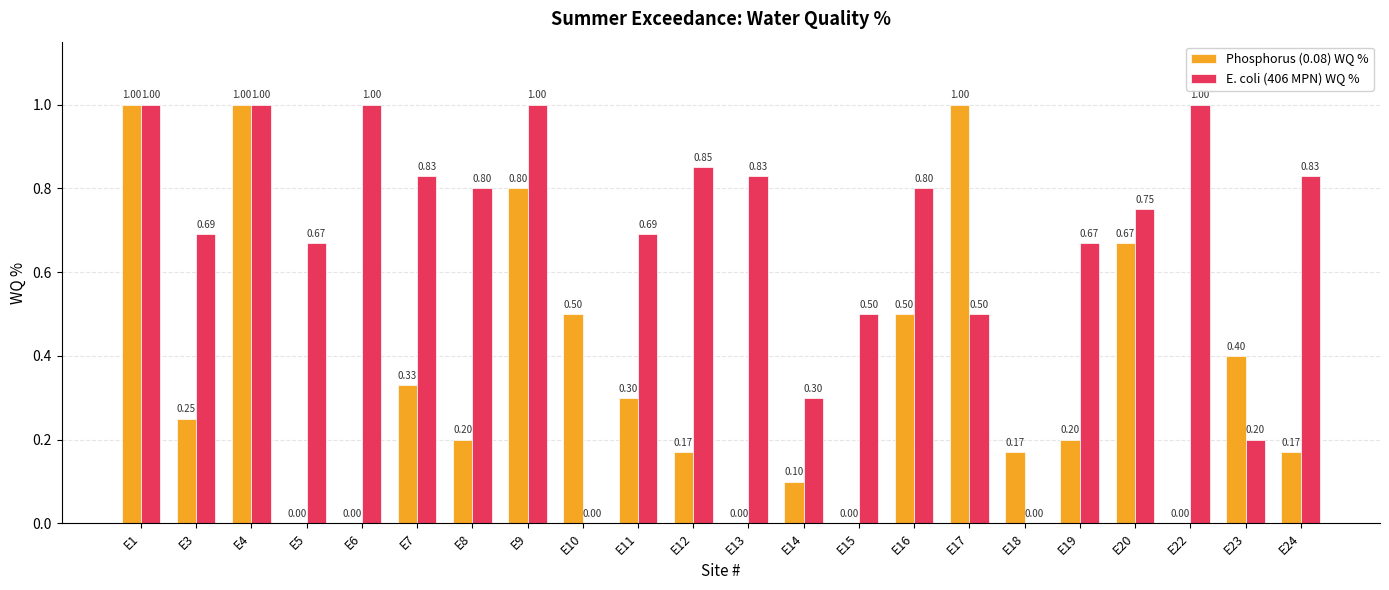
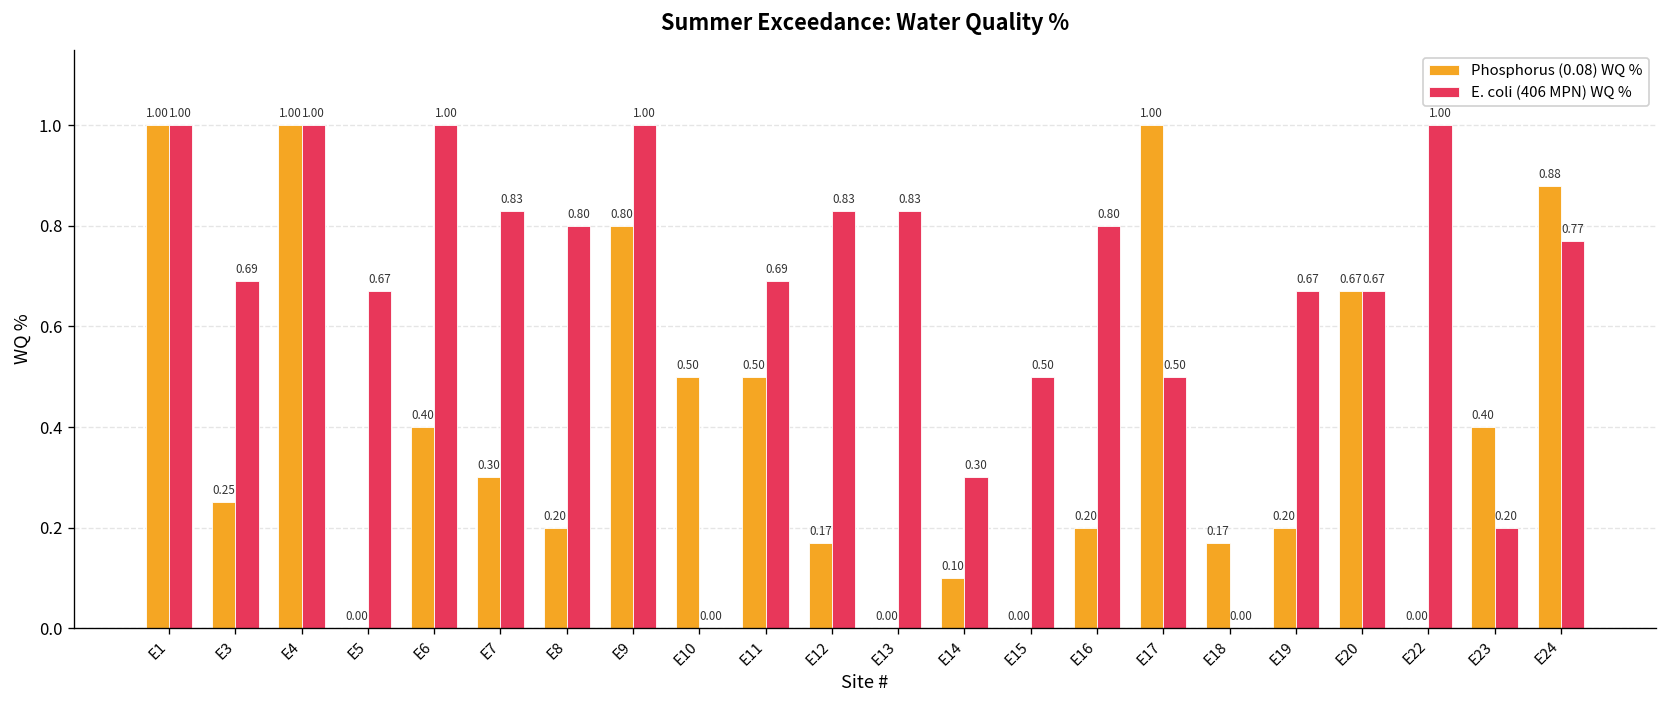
  {
    "Phosphorus (0.08) WQ %": {
      "E1": 1.00,
      "E3": 0.25,
      "E4": 1.00,
      "E5": 0.00,
-     "E6": 0.00,
-     "E7": 0.33,
+     "E6": 0.40,
+     "E7": 0.30,
      "E8": 0.20,
      "E9": 0.80,
      "E10": 0.50,
-     "E11": 0.30,
+     "E11": 0.50,
      "E12": 0.17,
      "E13": 0.00,
      "E14": 0.10,
      "E15": 0.00,
-     "E16": 0.50,
+     "E16": 0.20,
      "E17": 1.00,
      "E18": 0.17,
      "E19": 0.20,
      "E20": 0.67,
      "E22": 0.00,
      "E23": 0.40,
-     "E24": 0.17
+     "E24": 0.88
    },
    "E. coli (406 MPN) WQ %": {
      "E1": 1.00,
      "E3": 0.69,
      "E4": 1.00,
      "E5": 0.67,
      "E6": 1.00,
      "E7": 0.83,
      "E8": 0.80,
      "E9": 1.00,
      "E10": 0.00,
      "E11": 0.69,
-     "E12": 0.85,
+     "E12": 0.83,
      "E13": 0.83,
      "E14": 0.30,
      "E15": 0.50,
      "E16": 0.80,
      "E17": 0.50,
      "E18": 0.00,
      "E19": 0.67,
-     "E20": 0.75,
+     "E20": 0.67,
      "E23": 0.20,
-     "E24": 0.83
+     "E24": 0.77
    }
  }
